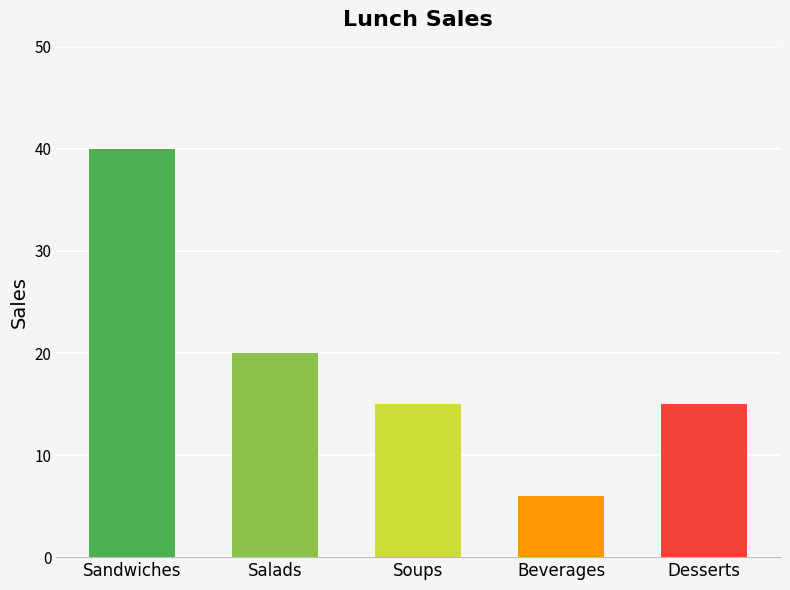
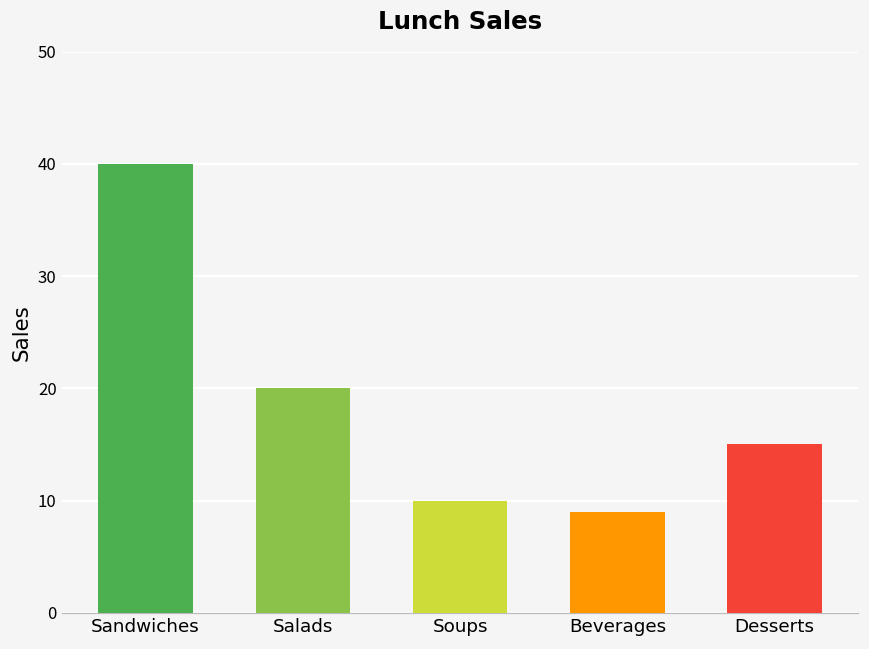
  {
    "Sandwiches": 40,
    "Salads": 20,
-   "Soups": 15,
-   "Beverages": 6,
+   "Soups": 10,
+   "Beverages": 9,
    "Desserts": 15
  }
